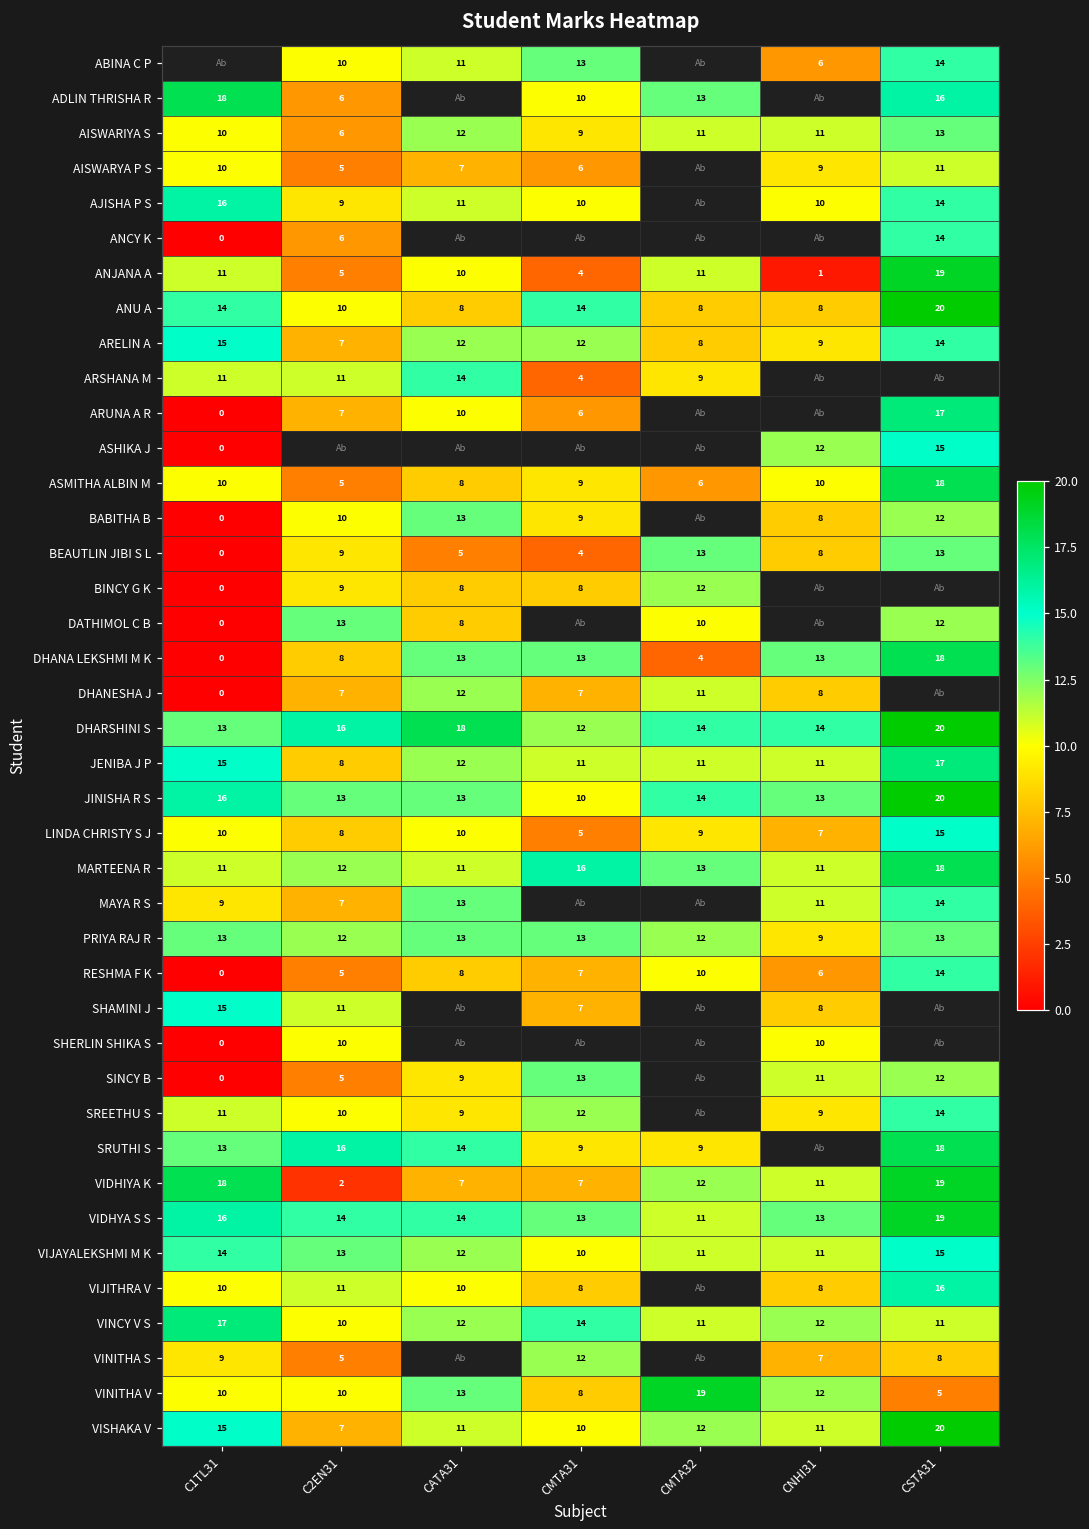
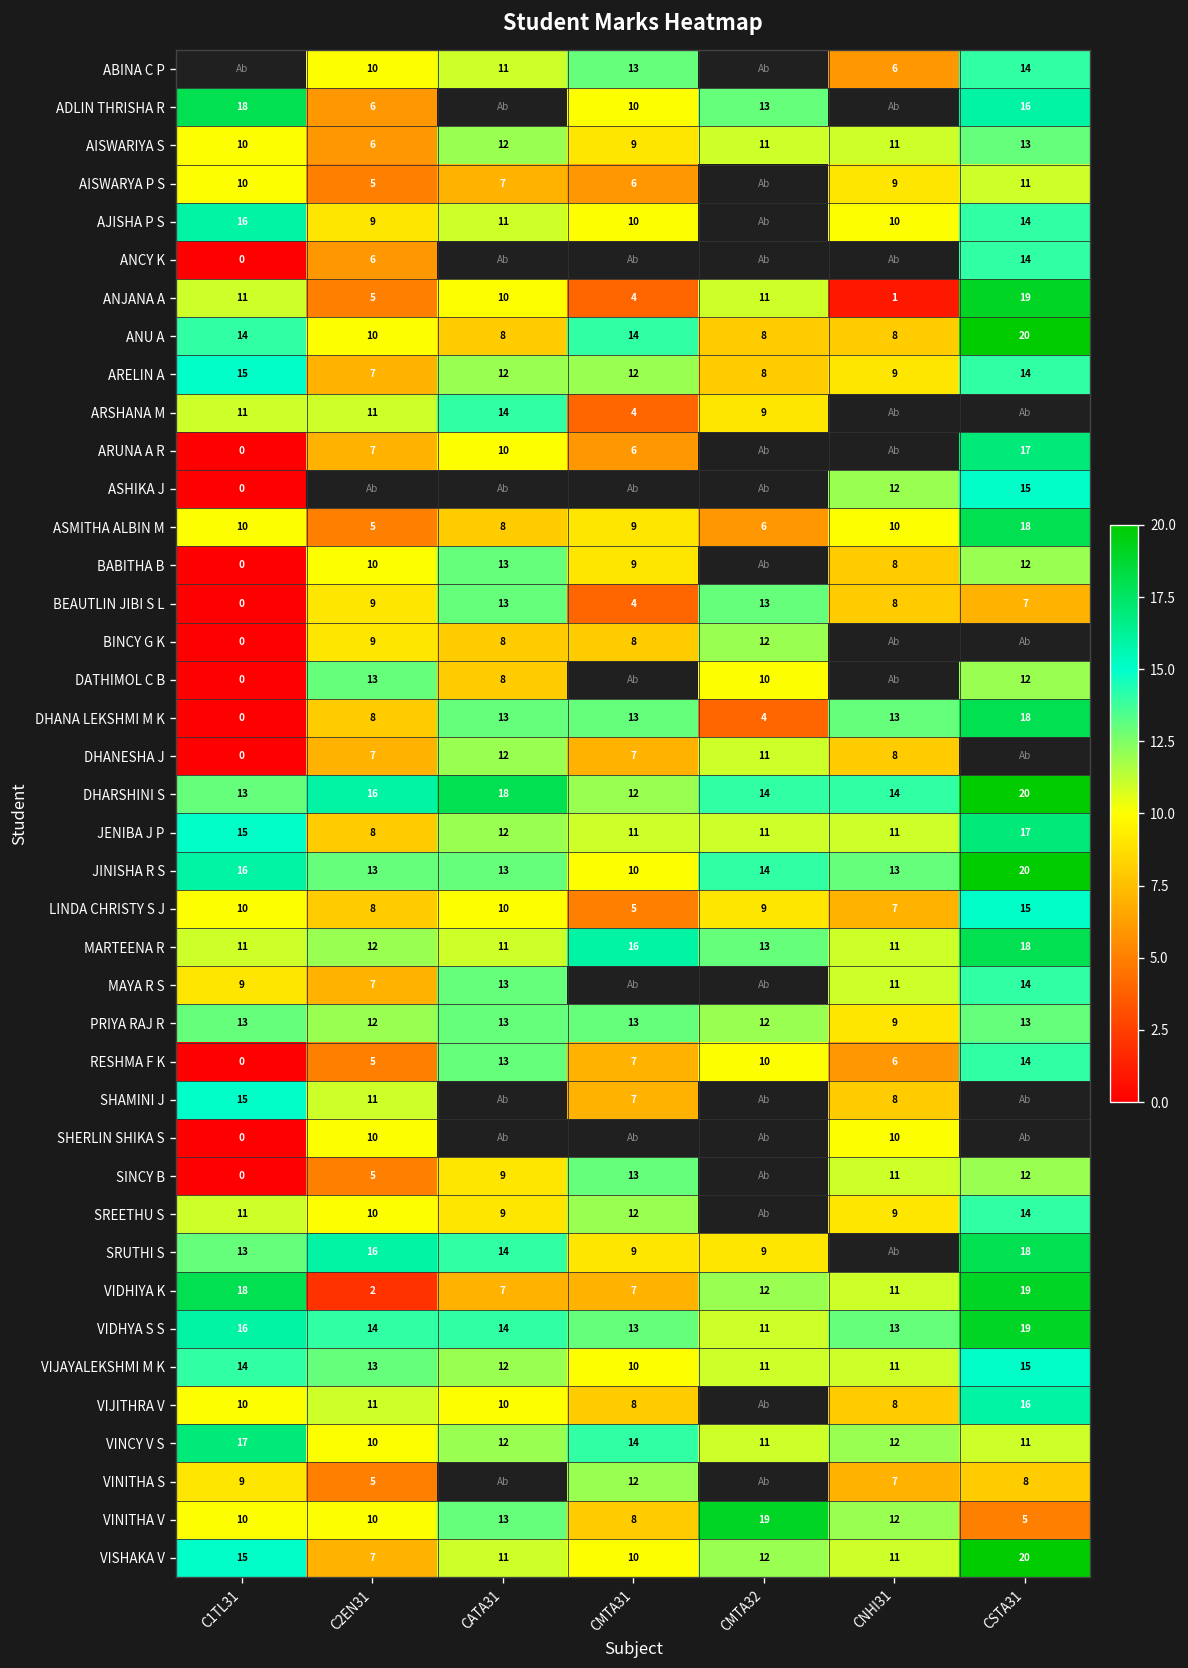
  {
    "BEAUTLIN JIBI S L": {
      "C1TL31": 0,
      "C2EN31": 9,
-     "CATA31": 5,
+     "CATA31": 13,
      "CMTA31": 4,
      "CMTA32": 13,
      "CNHI31": 8,
-     "CSTA31": 13
+     "CSTA31": 7
    },
    "RESHMA F K": {
      "C1TL31": 0,
      "C2EN31": 5,
-     "CATA31": 8,
+     "CATA31": 13,
      "CMTA31": 7,
      "CMTA32": 10,
      "CNHI31": 6,
      "CSTA31": 14
    }
  }
